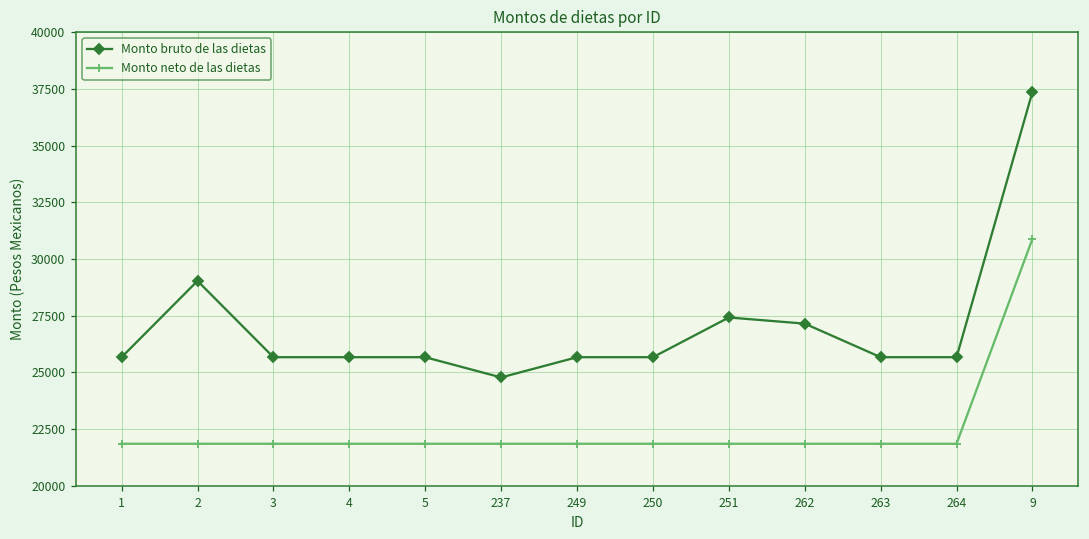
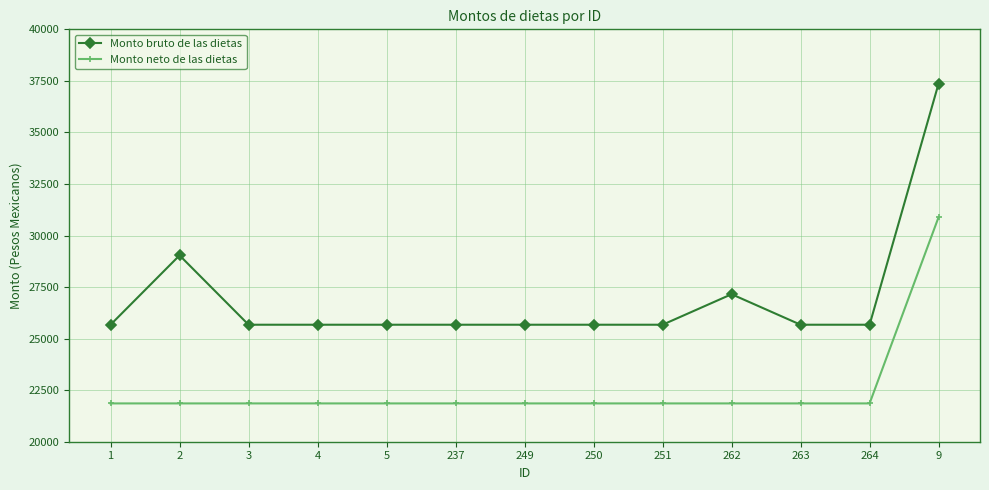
  {
    "Monto bruto de las dietas": {
      "1": 25700,
      "2": 29000,
      "3": 25700,
      "4": 25700,
      "5": 25700,
-     "237": 24800,
+     "237": 25700,
      "249": 25700,
      "250": 25700,
-     "251": 27400,
+     "251": 25700,
      "262": 27200,
      "263": 25700,
      "264": 25700,
      "9": 37400
    },
    "Monto neto de las dietas": {
      "1": 21900,
      "2": 21900,
      "3": 21900,
      "4": 21900,
      "5": 21900,
      "237": 21900,
      "249": 21900,
      "250": 21900,
      "251": 21900,
      "262": 21900,
      "263": 21900,
      "264": 21900,
      "9": 30900
    }
  }
